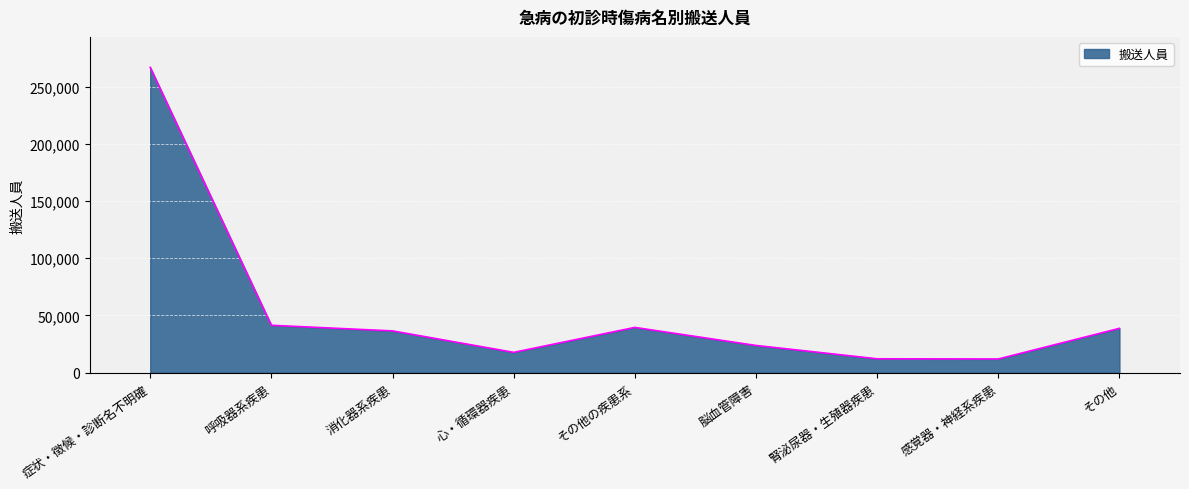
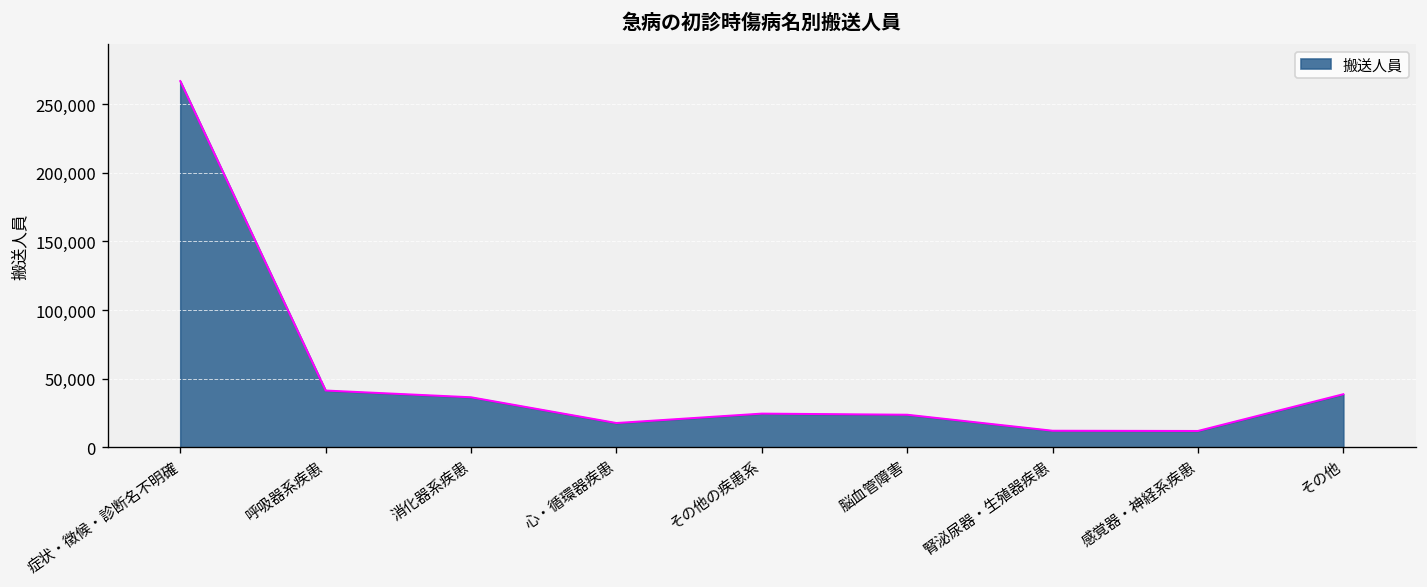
  {
    "症状・徴候・診断名不明確": "267,000",
    "呼吸器系疾患": "41,000",
    "消化器系疾患": "37,000",
    "心・循環器疾患": "18,000",
-   "その他の疾患系": "40,000",
+   "その他の疾患系": "25,000",
    "脳血管障害": "24,000",
    "腎泌尿器・生殖器疾患": "12,000",
    "感覚器・神経系疾患": "12,000",
    "その他": "39,000"
  }
